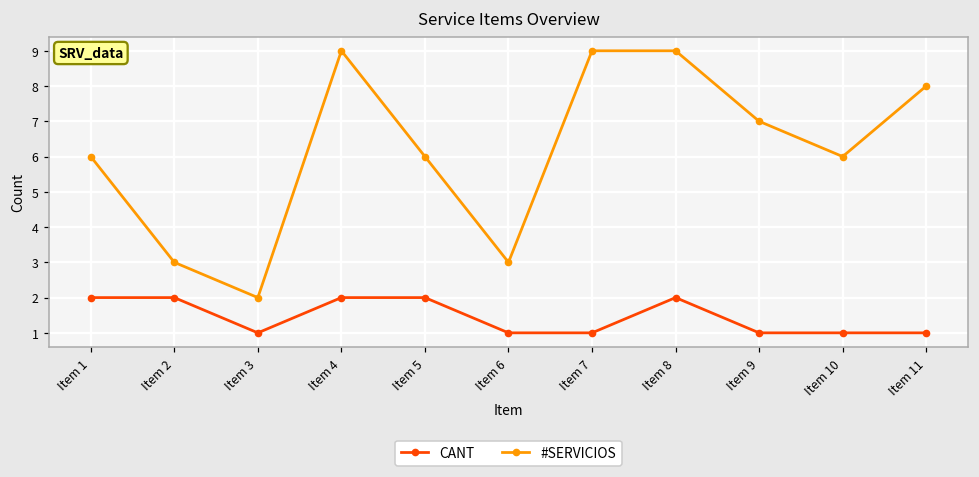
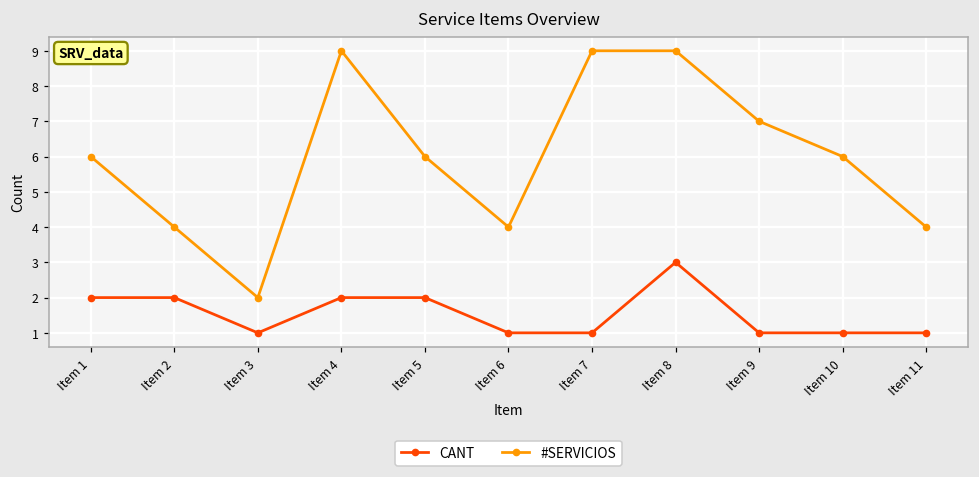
  {
    "CANT": {
      "Item 1": 2,
      "Item 2": 2,
      "Item 3": 1,
      "Item 4": 2,
      "Item 5": 2,
      "Item 6": 1,
      "Item 7": 1,
-     "Item 8": 2,
+     "Item 8": 3,
      "Item 9": 1,
      "Item 10": 1,
      "Item 11": 1
    },
    "#SERVICIOS": {
      "Item 1": 6,
-     "Item 2": 3,
+     "Item 2": 4,
      "Item 3": 2,
      "Item 4": 9,
      "Item 5": 6,
-     "Item 6": 3,
+     "Item 6": 4,
      "Item 7": 9,
      "Item 8": 9,
      "Item 9": 7,
      "Item 10": 6,
-     "Item 11": 8
+     "Item 11": 4
    }
  }
